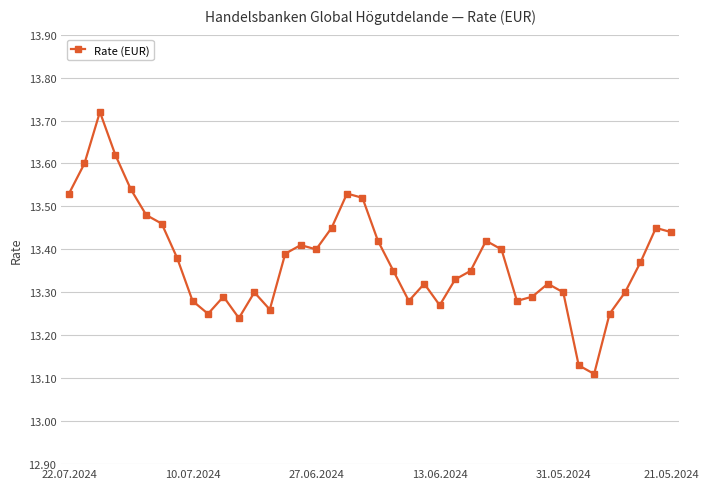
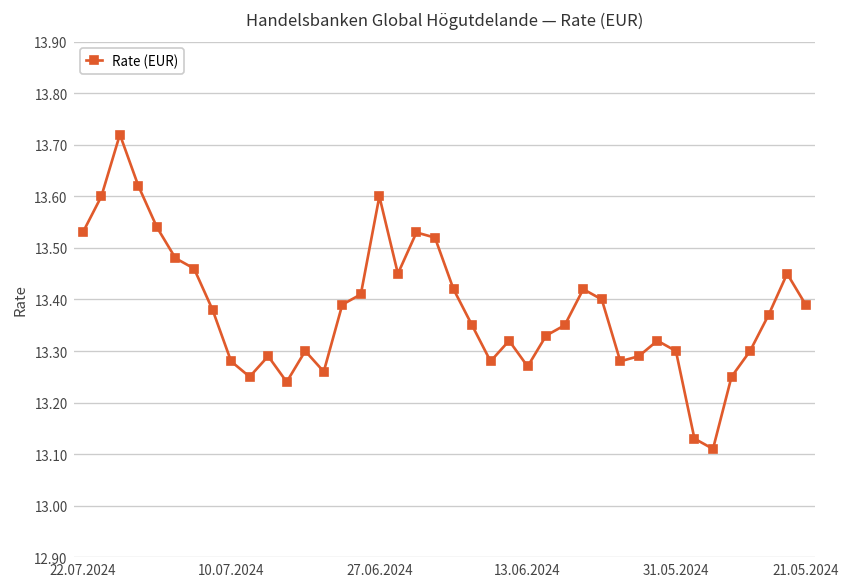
  {
    "22.07.2024": 13.53,
    "10.07.2024": 13.28,
-   "27.06.2024": 13.4,
+   "27.06.2024": 13.6,
    "13.06.2024": 13.27,
    "31.05.2024": 13.30,
-   "21.05.2024": 13.44
+   "21.05.2024": 13.39
  }
